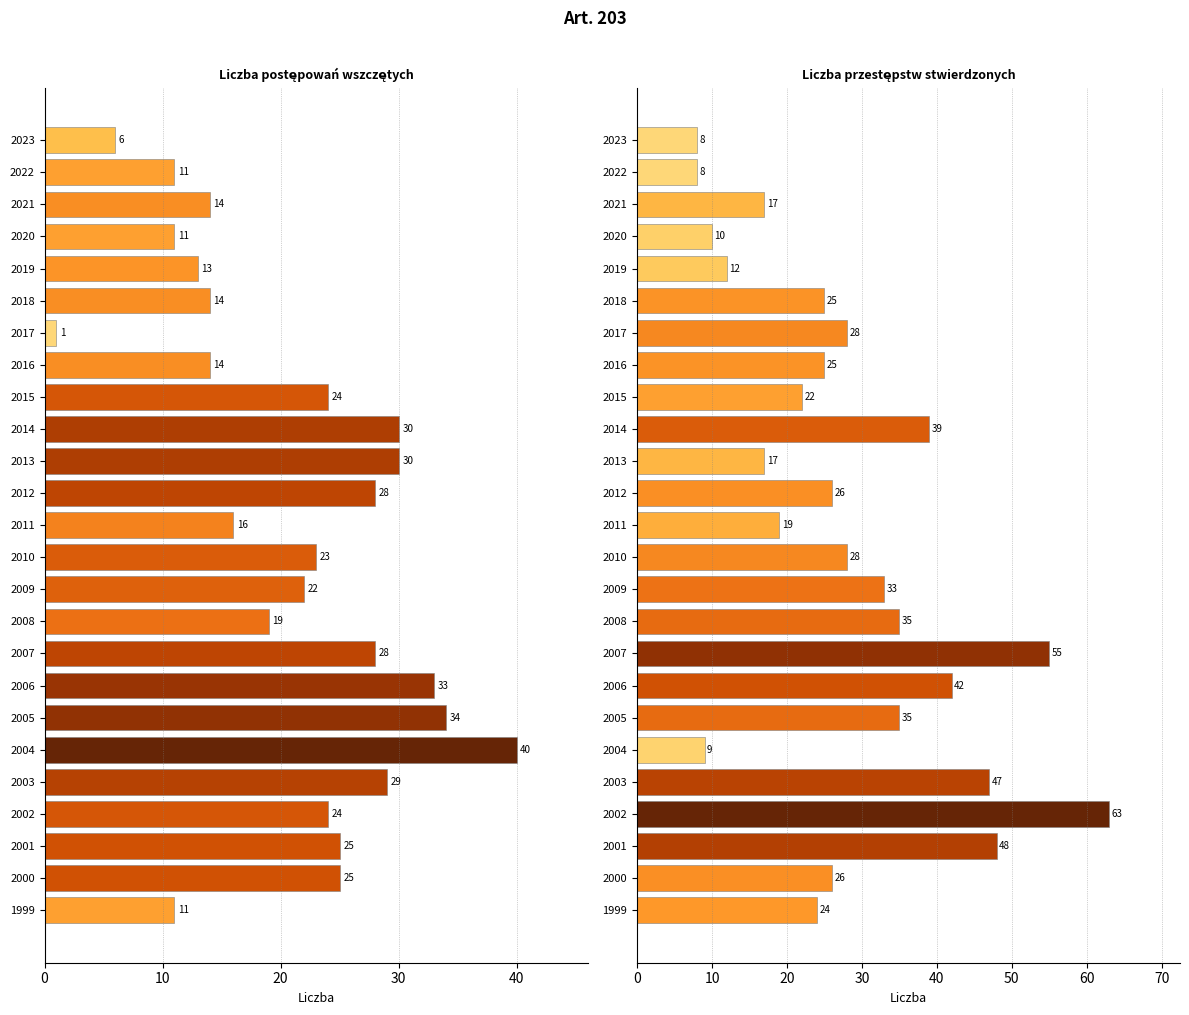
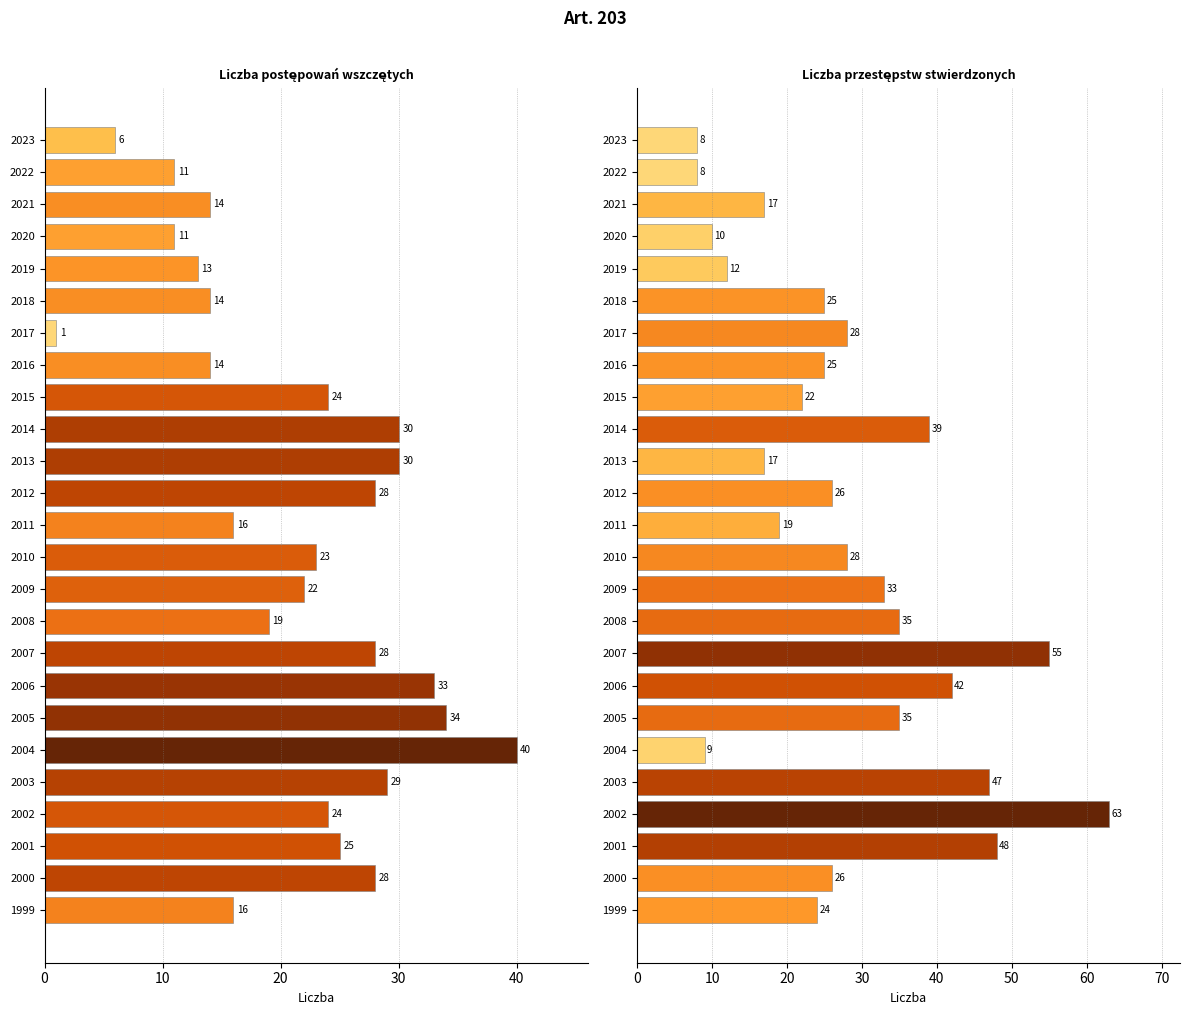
  {
    "Liczba postępowań wszczętych": {
      "2023": 6,
      "2022": 11,
      "2021": 14,
      "2020": 11,
      "2019": 13,
      "2018": 14,
      "2017": 1,
      "2016": 14,
      "2015": 24,
      "2014": 30,
      "2013": 30,
      "2012": 28,
      "2011": 16,
      "2010": 23,
      "2009": 22,
      "2008": 19,
      "2007": 28,
      "2006": 33,
      "2005": 34,
      "2004": 40,
      "2003": 29,
      "2002": 24,
      "2001": 25,
-     "2000": 25,
-     "1999": 11
+     "2000": 28,
+     "1999": 16
    },
    "Liczba przestępstw stwierdzonych": {
      "2023": 8,
      "2022": 8,
      "2021": 17,
      "2020": 10,
      "2019": 12,
      "2018": 25,
      "2017": 28,
      "2016": 25,
      "2015": 22,
      "2014": 39,
      "2013": 17,
      "2012": 26,
      "2011": 19,
      "2010": 28,
      "2009": 33,
      "2008": 35,
      "2007": 55,
      "2006": 42,
      "2005": 35,
      "2004": 9,
      "2003": 47,
      "2002": 63,
      "2001": 48,
      "2000": 26,
      "1999": 24
    }
  }
